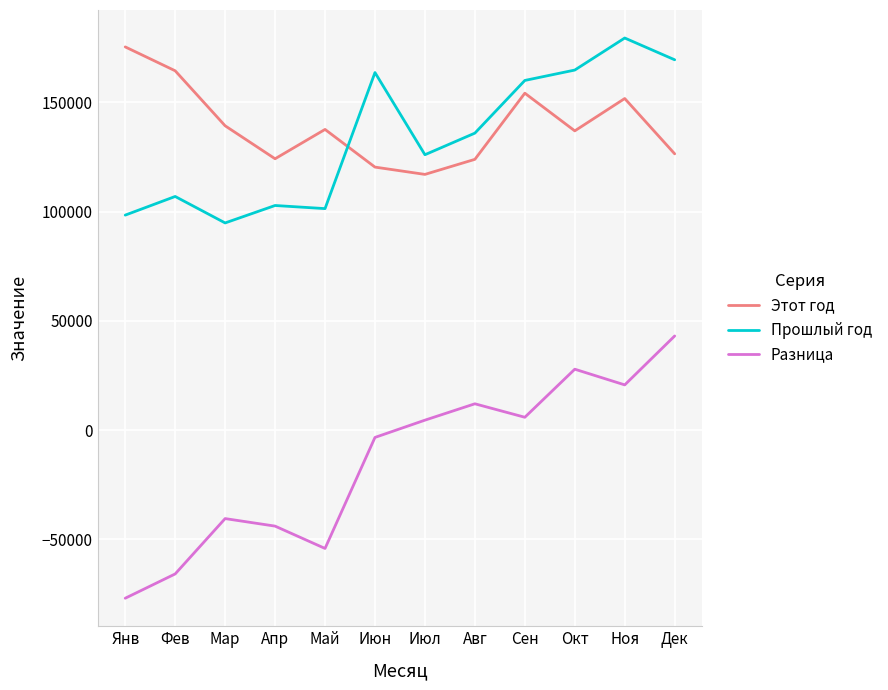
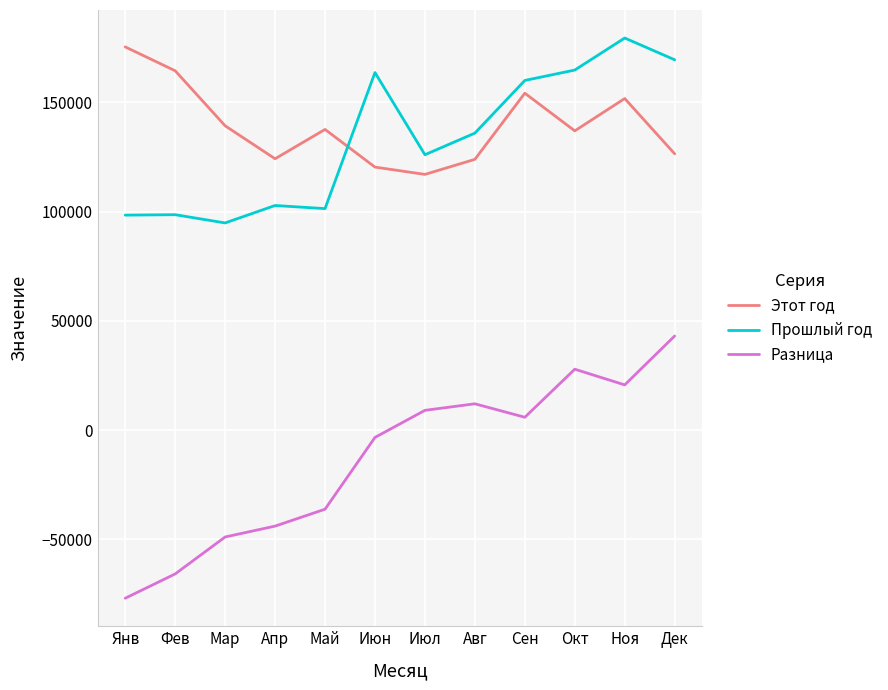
  {
    "Этот год": {
      "Янв": 175000,
      "Фев": 164000,
      "Мар": 139000,
      "Апр": 124000,
      "Май": 138000,
      "Июн": 120000,
      "Июл": 117000,
      "Авг": 124000,
      "Сен": 154000,
      "Окт": 137000,
      "Ноя": 152000,
      "Дек": 126000
    },
    "Прошлый год": {
      "Янв": 98000,
-     "Фев": 107000,
+     "Фев": 99000,
      "Мар": 95000,
      "Апр": 103000,
      "Май": 101000,
      "Июн": 164000,
      "Июл": 126000,
      "Авг": 136000,
      "Сен": 160000,
      "Окт": 165000,
      "Ноя": 179000,
      "Дек": 169000
    },
    "Разница": {
      "Янв": -77000,
      "Фев": -66000,
-     "Мар": -41000,
+     "Мар": -49000,
      "Апр": -44000,
-     "Май": -54000,
+     "Май": -36000,
      "Июн": -3000,
-     "Июл": 5000,
+     "Июл": 9000,
      "Авг": 12000,
      "Сен": 6000,
      "Окт": 28000,
      "Ноя": 21000,
      "Дек": 43000
    }
  }
